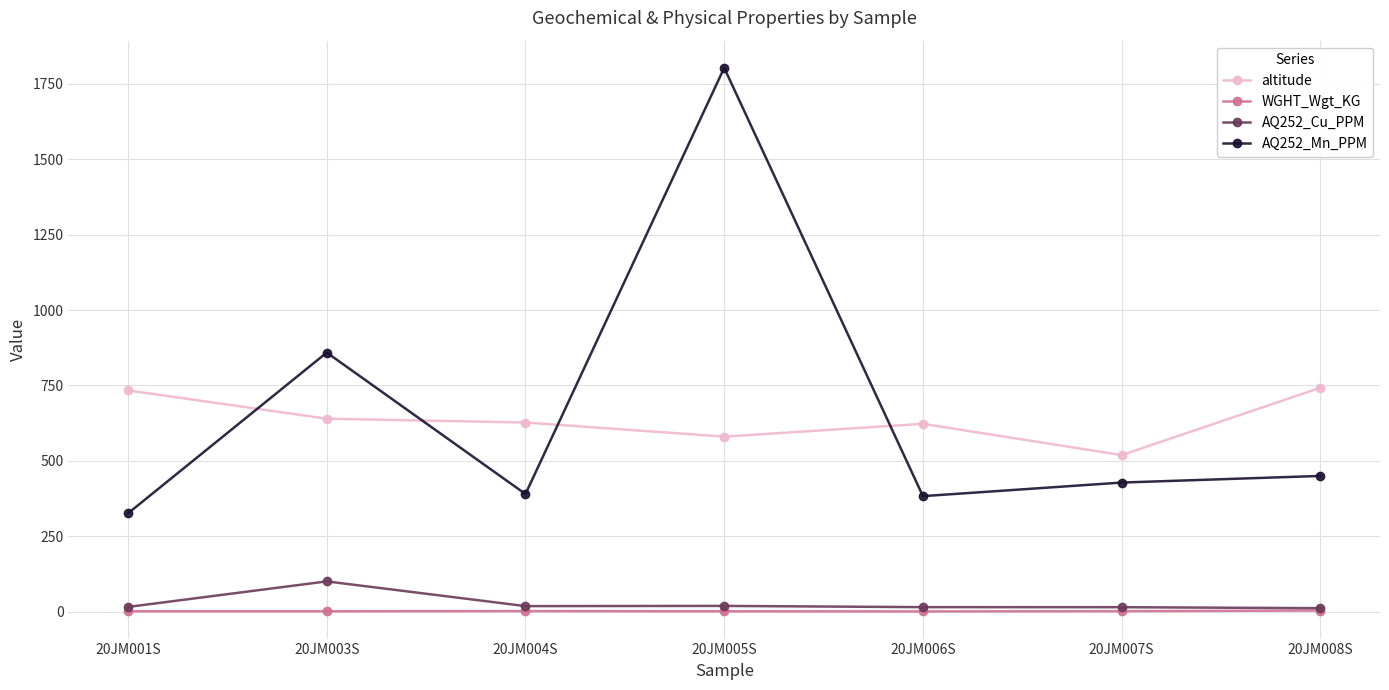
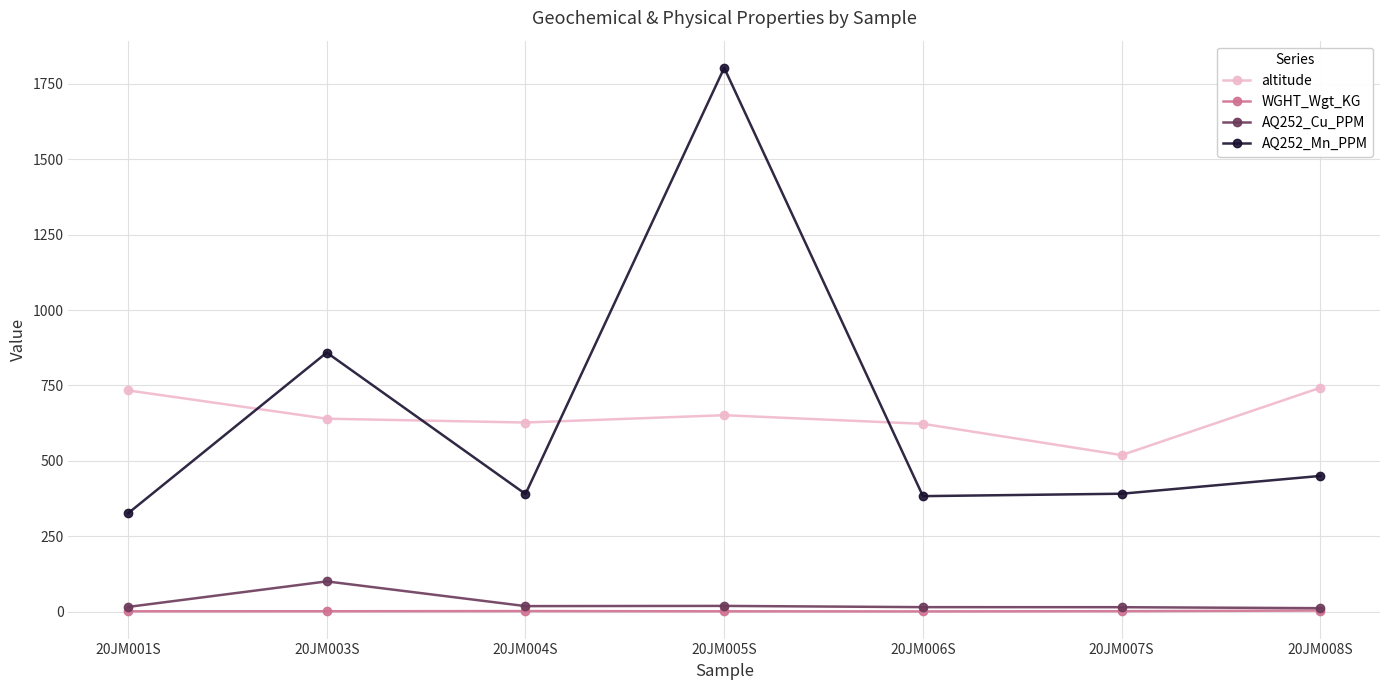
  {
    "altitude": {
      "20JM001S": 730,
      "20JM003S": 640,
      "20JM004S": 630,
-     "20JM005S": 580,
+     "20JM005S": 650,
      "20JM006S": 620,
      "20JM007S": 520,
      "20JM008S": 740
    },
    "WGHT_Wgt_KG": {
      "20JM001S": 0,
      "20JM003S": 0,
      "20JM004S": 0,
      "20JM005S": 0,
      "20JM006S": 0,
      "20JM007S": 0
    },
    "AQ252_Cu_PPM": {
      "20JM001S": 20,
      "20JM003S": 100,
      "20JM004S": 20,
      "20JM005S": 20,
      "20JM006S": 10,
      "20JM007S": 10
    },
    "AQ252_Mn_PPM": {
      "20JM001S": 330,
      "20JM003S": 860,
      "20JM004S": 390,
      "20JM005S": 1800,
      "20JM006S": 380,
-     "20JM007S": 430,
+     "20JM007S": 390,
      "20JM008S": 450
    }
  }
